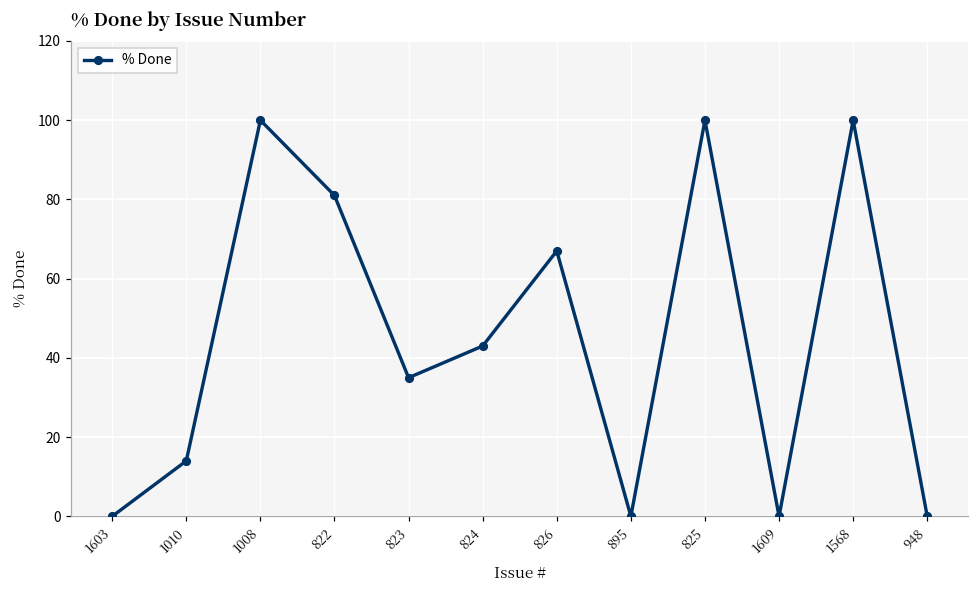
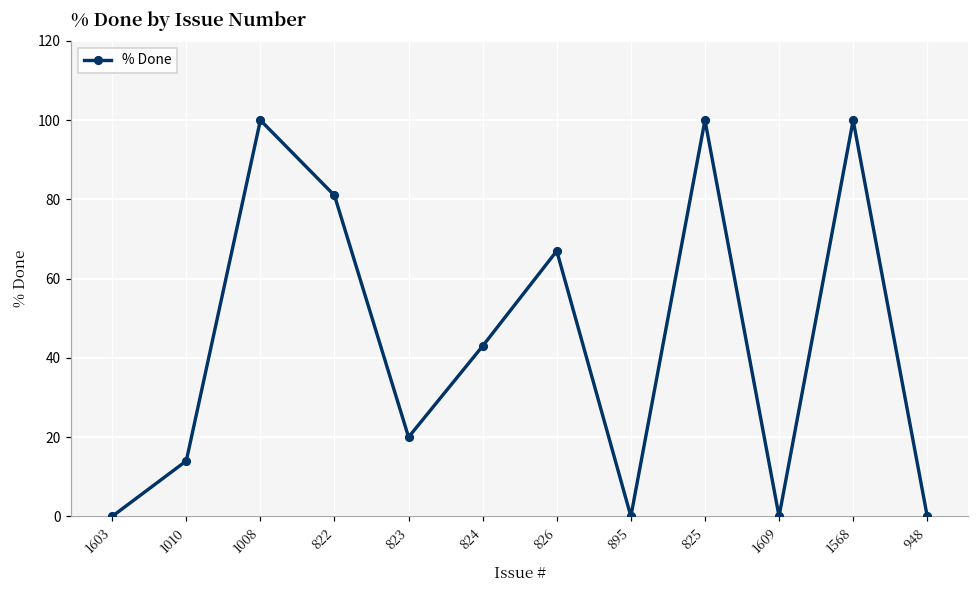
  {
    "1603": 0,
    "1010": 14,
    "1008": 100,
    "822": 81,
-   "823": 35,
+   "823": 20,
    "824": 43,
    "826": 67,
    "895": 0,
    "825": 100,
    "1609": 0,
    "1568": 100,
    "948": 0
  }
